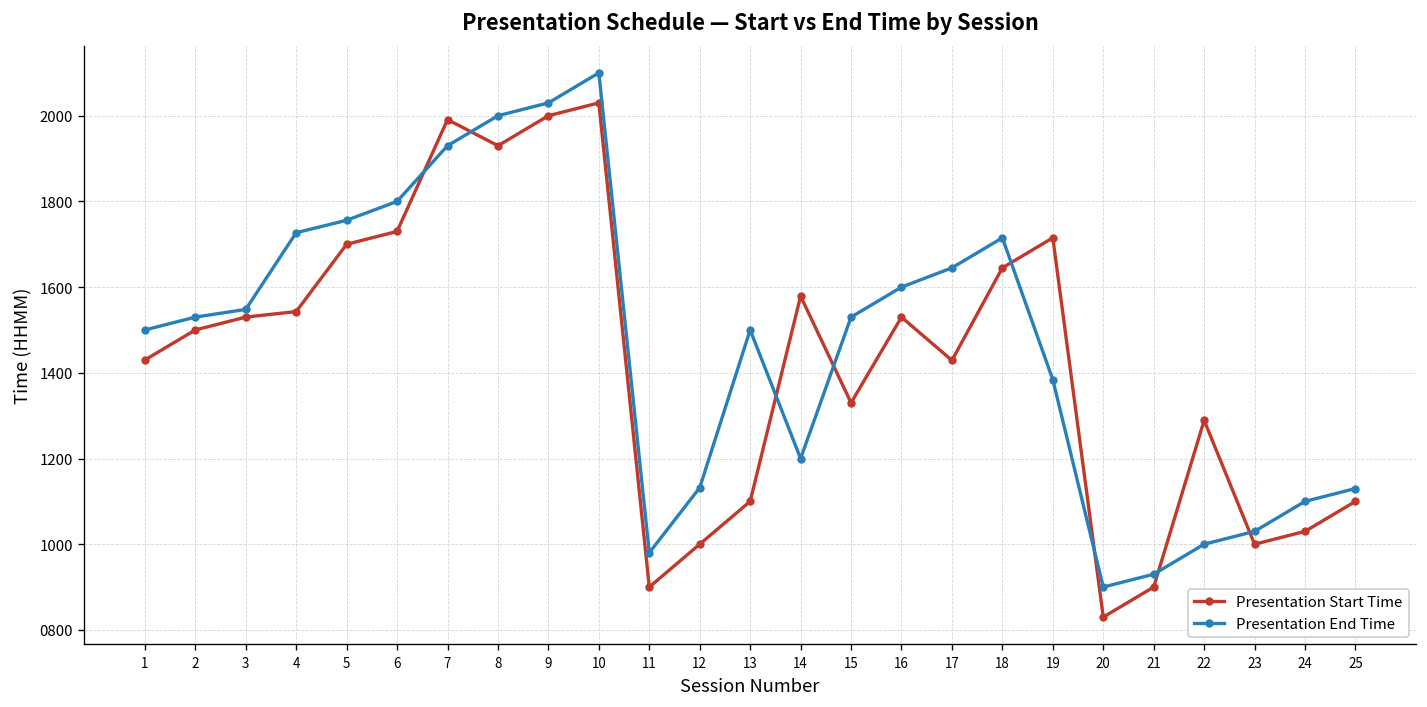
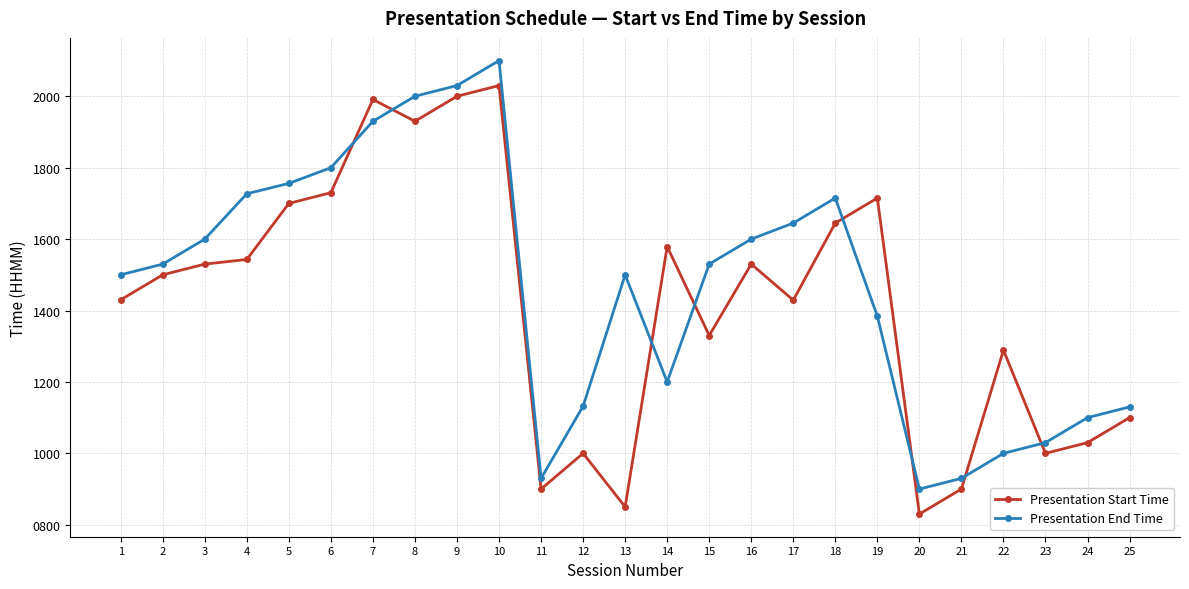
  {
    "Presentation Start Time": {
      "1": 1430,
      "2": 1500,
      "3": 1530,
      "4": 1540,
      "5": 1700,
      "6": 1730,
      "7": 1990,
      "8": 1930,
      "9": 2000,
      "10": 2030,
      "11": 900,
      "12": 1000,
-     "13": 1100,
+     "13": 850,
      "14": 1580,
      "15": 1330,
      "16": 1530,
      "17": 1430,
      "18": 1650,
      "19": 1720,
      "20": 830,
      "21": 900,
      "22": 1290,
      "23": 1000,
      "24": 1030,
      "25": 1100
    },
    "Presentation End Time": {
      "1": 1500,
      "2": 1530,
-     "3": 1550,
+     "3": 1600,
      "4": 1730,
      "5": 1760,
      "6": 1800,
      "7": 1930,
      "8": 2000,
      "9": 2030,
      "10": 2100,
-     "11": 980,
+     "11": 930,
      "12": 1130,
      "13": 1500,
      "14": 1200,
      "15": 1530,
      "16": 1600,
      "17": 1650,
      "18": 1720,
      "19": 1380,
      "20": 900,
      "21": 930,
      "22": 1000,
      "23": 1030,
      "24": 1100,
      "25": 1130
    }
  }
